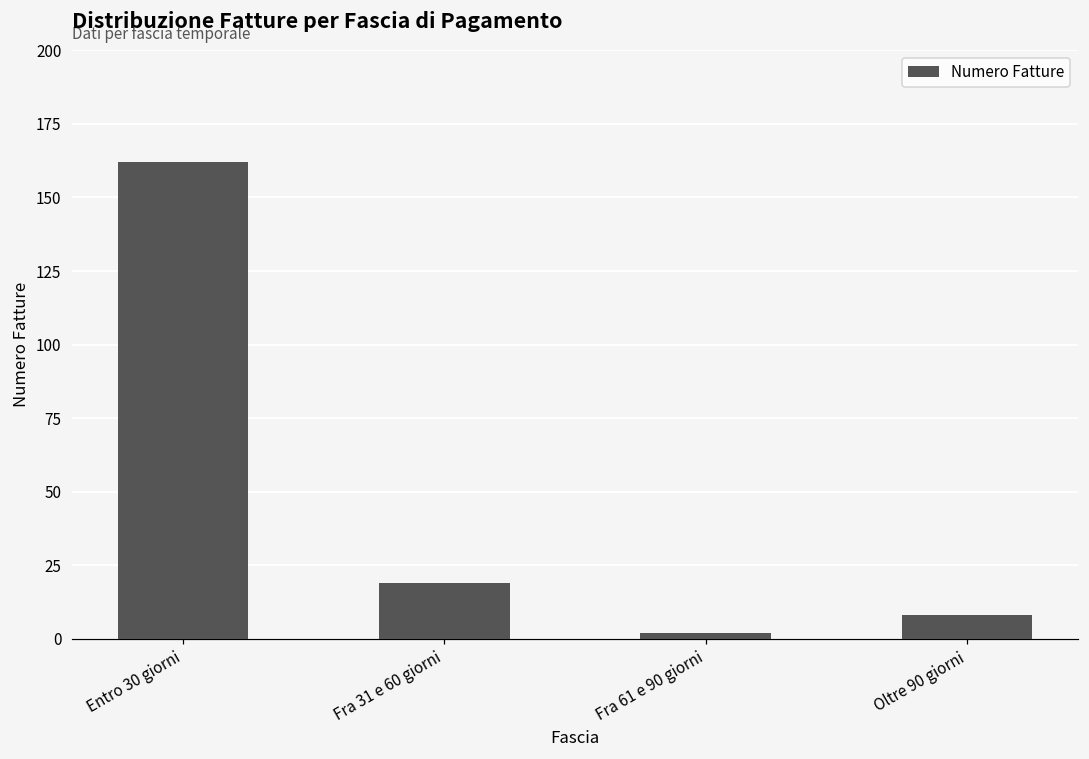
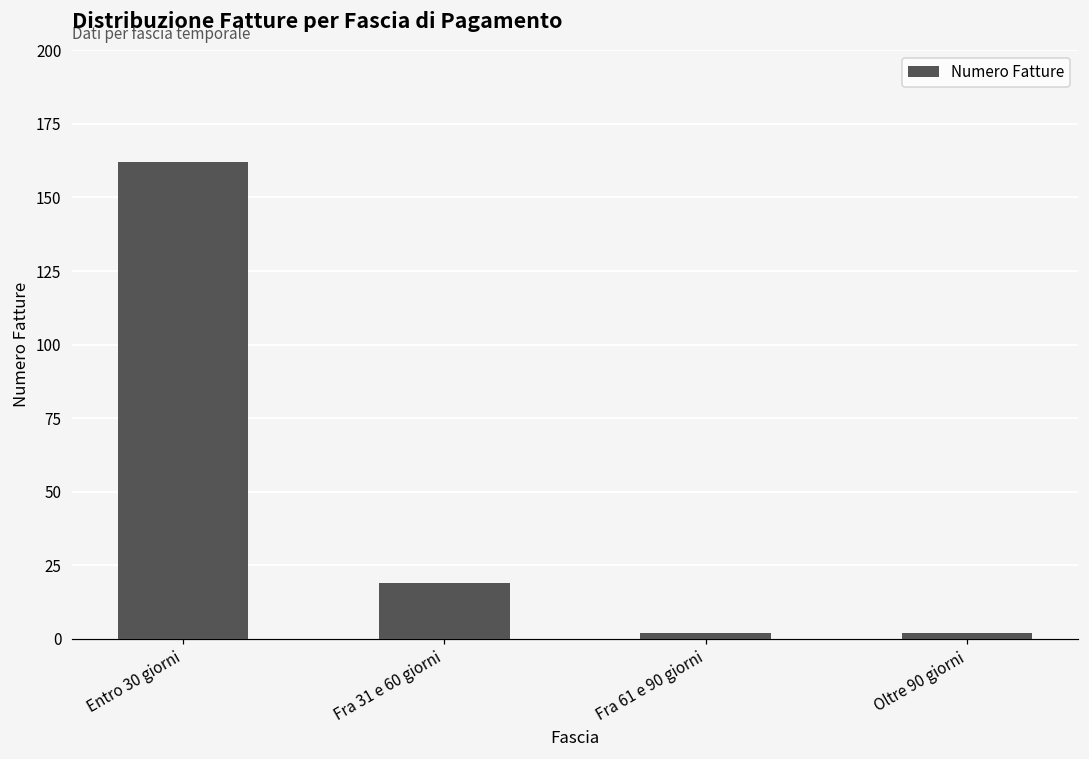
  {
    "Entro 30 giorni": 162,
    "Fra 31 e 60 giorni": 19,
    "Fra 61 e 90 giorni": 2,
-   "Oltre 90 giorni": 8
+   "Oltre 90 giorni": 2
  }
